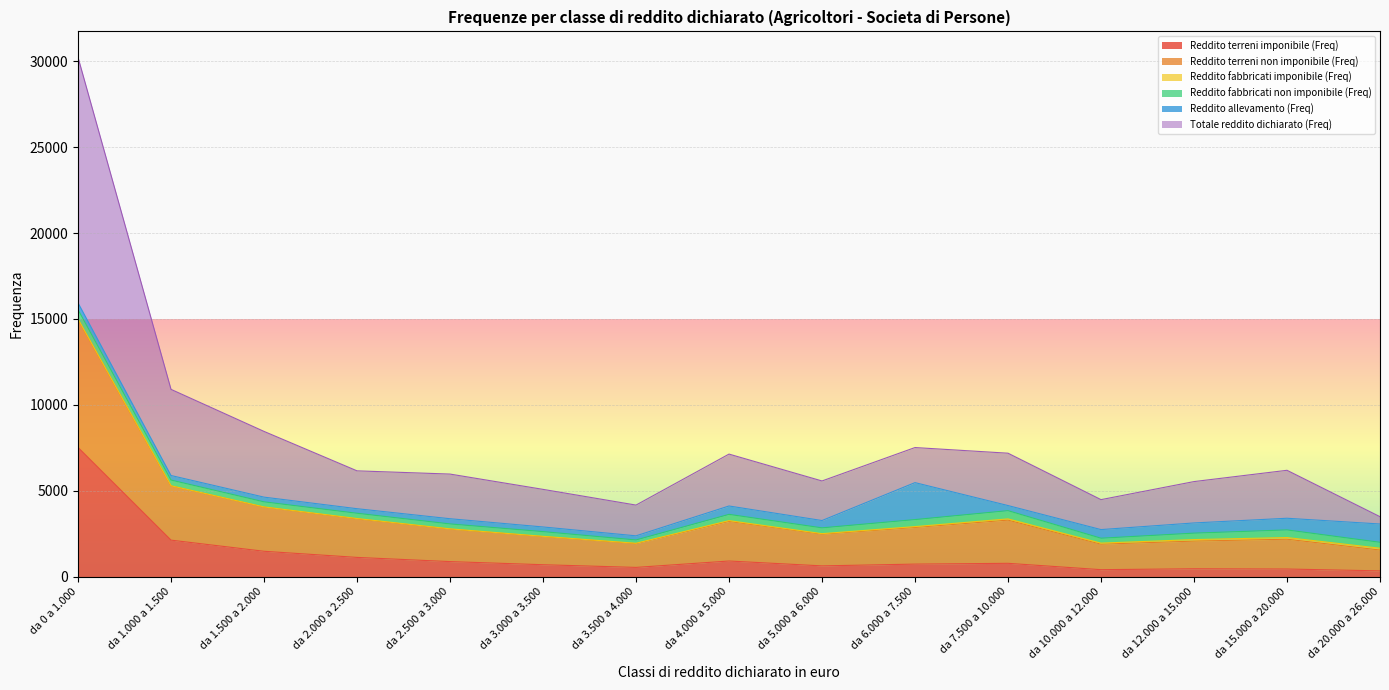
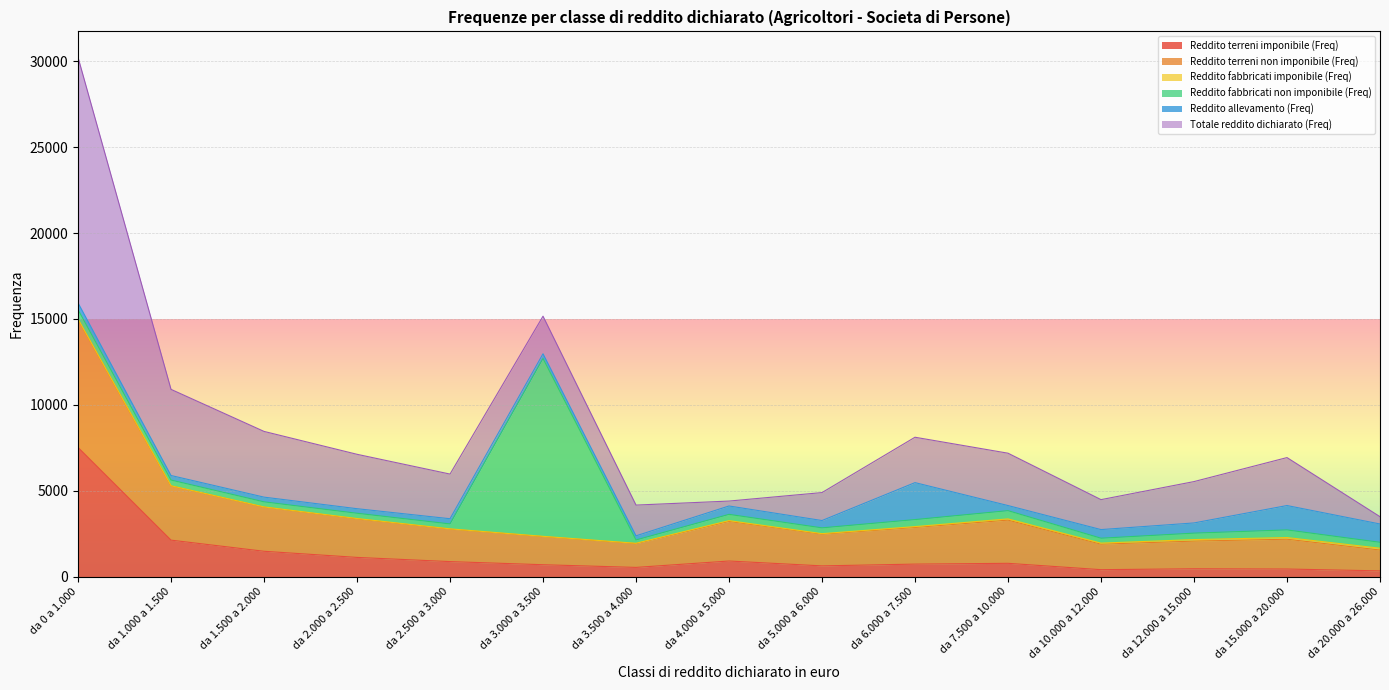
  {
    "Reddito fabbricati non imponibile (Freq)": {
      "da 0 a 1.000": 600,
      "da 1.000 a 1.500": 300,
      "da 1.500 a 2.000": 300,
      "da 2.000 a 2.500": 300,
      "da 2.500 a 3.000": 300,
-     "da 3.000 a 3.500": 300,
+     "da 3.000 a 3.500": 10400,
      "da 3.500 a 4.000": 200,
      "da 4.000 a 5.000": 400,
      "da 5.000 a 6.000": 300,
      "da 6.000 a 7.500": 400,
      "da 7.500 a 10.000": 500,
      "da 10.000 a 12.000": 300,
      "da 12.000 a 15.000": 400,
      "da 15.000 a 20.000": 400,
      "da 20.000 a 26.000": 300
    },
    "Reddito allevamento (Freq)": {
      "da 0 a 1.000": 400,
      "da 1.000 a 1.500": 300,
      "da 1.500 a 2.000": 300,
      "da 2.000 a 2.500": 300,
      "da 2.500 a 3.000": 300,
      "da 3.000 a 3.500": 300,
      "da 3.500 a 4.000": 200,
      "da 4.000 a 5.000": 500,
      "da 5.000 a 6.000": 400,
      "da 6.000 a 7.500": 2200,
      "da 7.500 a 10.000": 300,
      "da 10.000 a 12.000": 500,
      "da 12.000 a 15.000": 600,
-     "da 15.000 a 20.000": 700,
+     "da 15.000 a 20.000": 1400,
      "da 20.000 a 26.000": 1100
    },
    "Totale reddito dichiarato (Freq)": {
      "da 0 a 1.000": 14300,
      "da 1.000 a 1.500": 5000,
      "da 1.500 a 2.000": 3800,
-     "da 2.000 a 2.500": 2200,
+     "da 2.000 a 2.500": 3200,
      "da 2.500 a 3.000": 2600,
      "da 3.000 a 3.500": 2200,
      "da 3.500 a 4.000": 1800,
-     "da 4.000 a 5.000": 3000,
-     "da 5.000 a 6.000": 2300,
-     "da 6.000 a 7.500": 2000,
+     "da 4.000 a 5.000": 300,
+     "da 5.000 a 6.000": 1600,
+     "da 6.000 a 7.500": 2600,
      "da 7.500 a 10.000": 3000,
      "da 10.000 a 12.000": 1700,
      "da 12.000 a 15.000": 2400,
      "da 15.000 a 20.000": 2800,
      "da 20.000 a 26.000": 400
    }
  }
